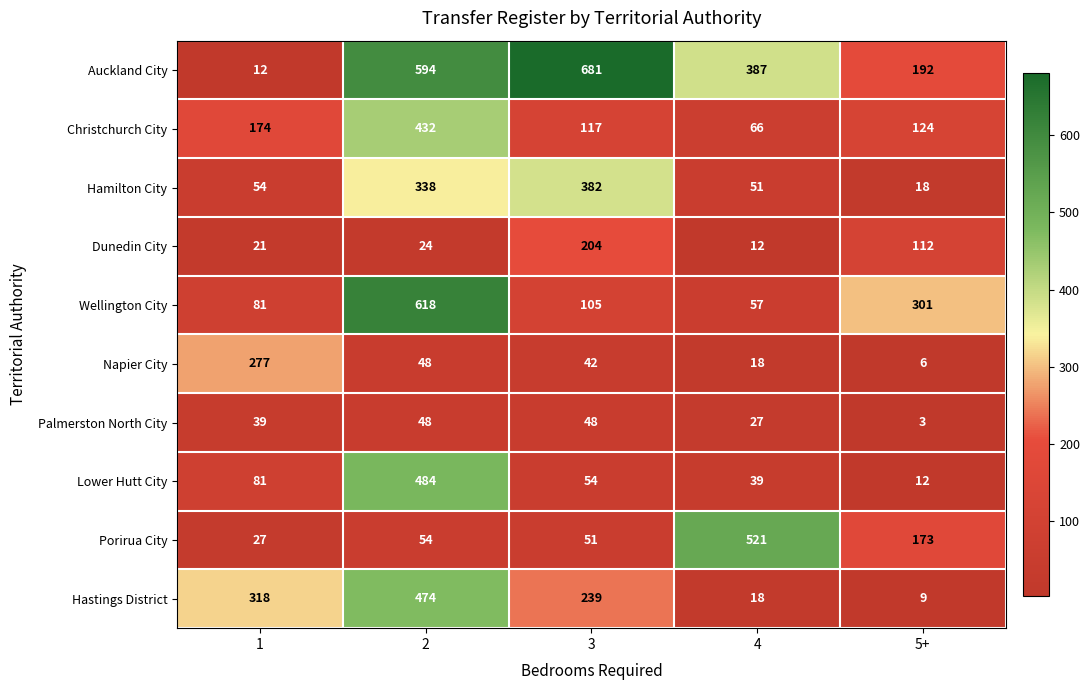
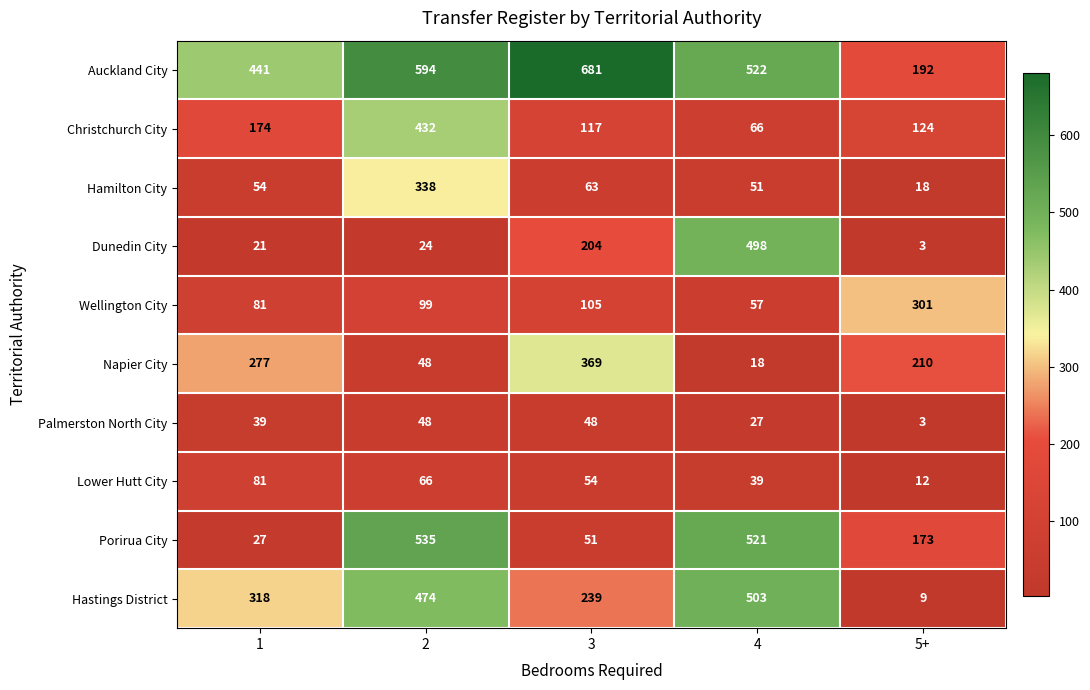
  {
    "Auckland City": {
-     "1": 12,
+     "1": 441,
      "2": 594,
      "3": 681,
-     "4": 387,
+     "4": 522,
      "5+": 192
    },
    "Christchurch City": {
      "1": 174,
      "2": 432,
      "3": 117,
      "4": 66,
      "5+": 124
    },
    "Hamilton City": {
      "1": 54,
      "2": 338,
-     "3": 382,
+     "3": 63,
      "4": 51,
      "5+": 18
    },
    "Dunedin City": {
      "1": 21,
      "2": 24,
      "3": 204,
-     "4": 12,
-     "5+": 112
+     "4": 498,
+     "5+": 3
    },
    "Wellington City": {
      "1": 81,
-     "2": 618,
+     "2": 99,
      "3": 105,
      "4": 57,
      "5+": 301
    },
    "Napier City": {
      "1": 277,
      "2": 48,
-     "3": 42,
+     "3": 369,
      "4": 18,
-     "5+": 6
+     "5+": 210
    },
    "Palmerston North City": {
      "1": 39,
      "2": 48,
      "3": 48,
      "4": 27,
      "5+": 3
    },
    "Lower Hutt City": {
      "1": 81,
-     "2": 484,
+     "2": 66,
      "3": 54,
      "4": 39,
      "5+": 12
    },
    "Porirua City": {
      "1": 27,
-     "2": 54,
+     "2": 535,
      "3": 51,
      "4": 521,
      "5+": 173
    },
    "Hastings District": {
      "1": 318,
      "2": 474,
      "3": 239,
-     "4": 18,
+     "4": 503,
      "5+": 9
    }
  }
